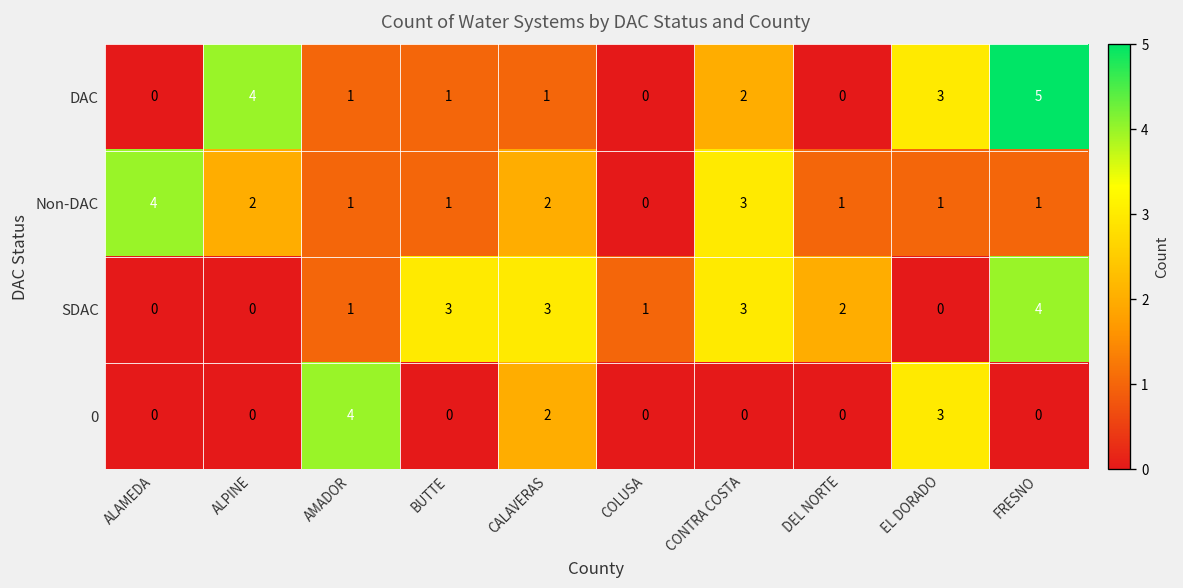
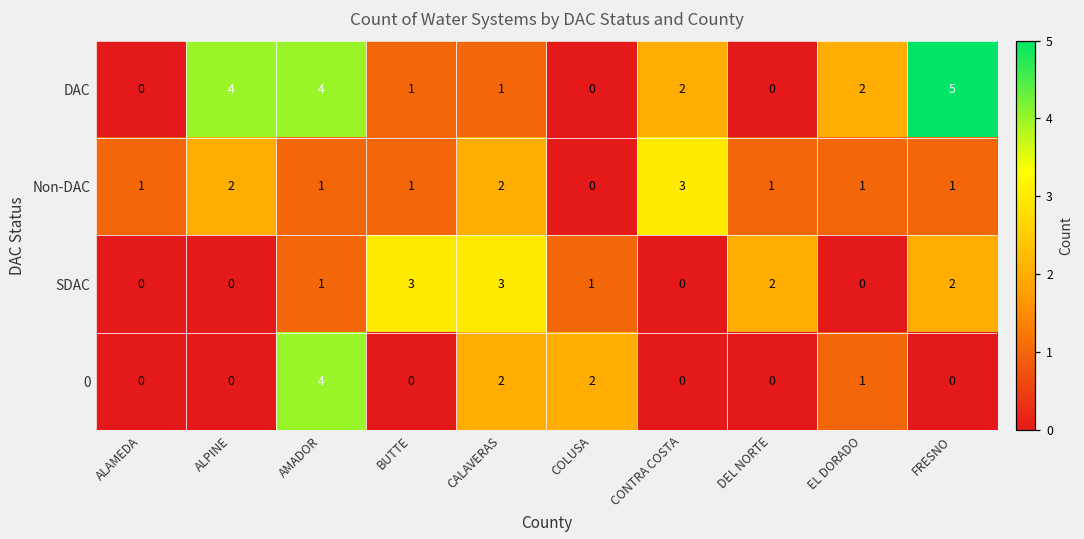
  {
    "DAC": {
      "ALAMEDA": 0,
      "ALPINE": 4,
-     "AMADOR": 1,
+     "AMADOR": 4,
      "BUTTE": 1,
      "CALAVERAS": 1,
      "COLUSA": 0,
      "CONTRA COSTA": 2,
      "DEL NORTE": 0,
-     "EL DORADO": 3,
+     "EL DORADO": 2,
      "FRESNO": 5
    },
    "Non-DAC": {
-     "ALAMEDA": 4,
+     "ALAMEDA": 1,
      "ALPINE": 2,
      "AMADOR": 1,
      "BUTTE": 1,
      "CALAVERAS": 2,
      "COLUSA": 0,
      "CONTRA COSTA": 3,
      "DEL NORTE": 1,
      "EL DORADO": 1,
      "FRESNO": 1
    },
    "SDAC": {
      "ALAMEDA": 0,
      "ALPINE": 0,
      "AMADOR": 1,
      "BUTTE": 3,
      "CALAVERAS": 3,
      "COLUSA": 1,
-     "CONTRA COSTA": 3,
+     "CONTRA COSTA": 0,
      "DEL NORTE": 2,
      "EL DORADO": 0,
-     "FRESNO": 4
+     "FRESNO": 2
    },
    "0": {
      "ALAMEDA": 0,
      "ALPINE": 0,
      "AMADOR": 4,
      "BUTTE": 0,
      "CALAVERAS": 2,
-     "COLUSA": 0,
+     "COLUSA": 2,
      "CONTRA COSTA": 0,
      "DEL NORTE": 0,
-     "EL DORADO": 3,
+     "EL DORADO": 1,
      "FRESNO": 0
    }
  }
